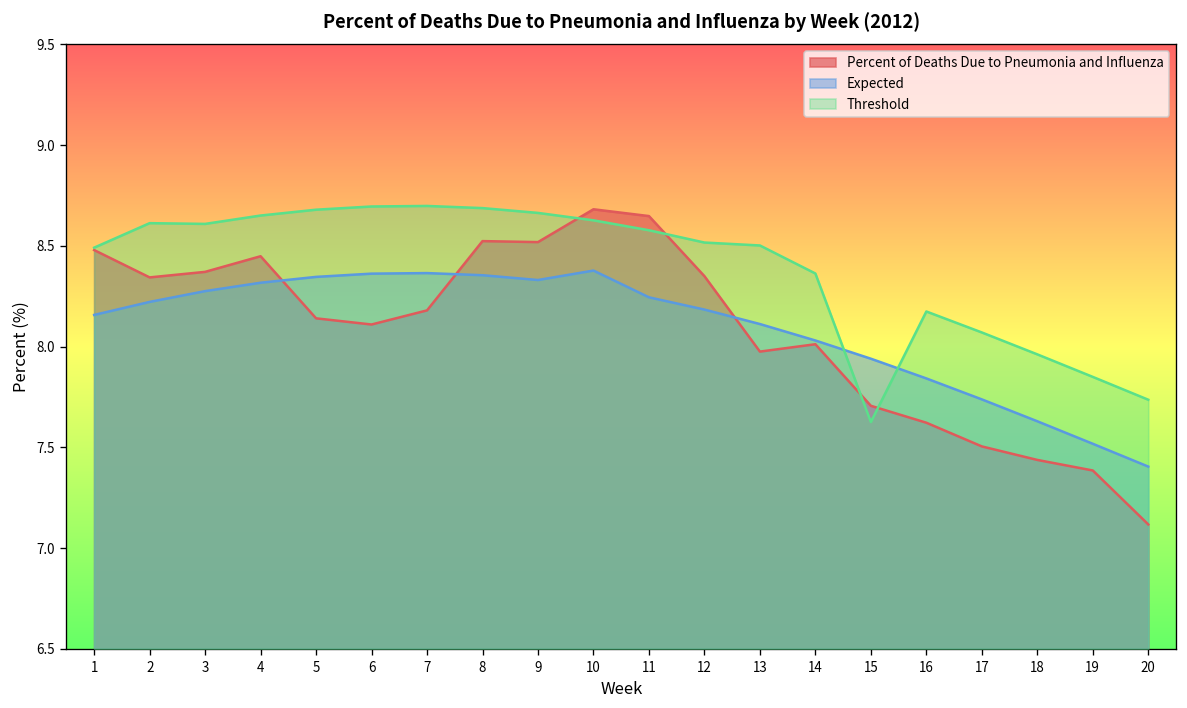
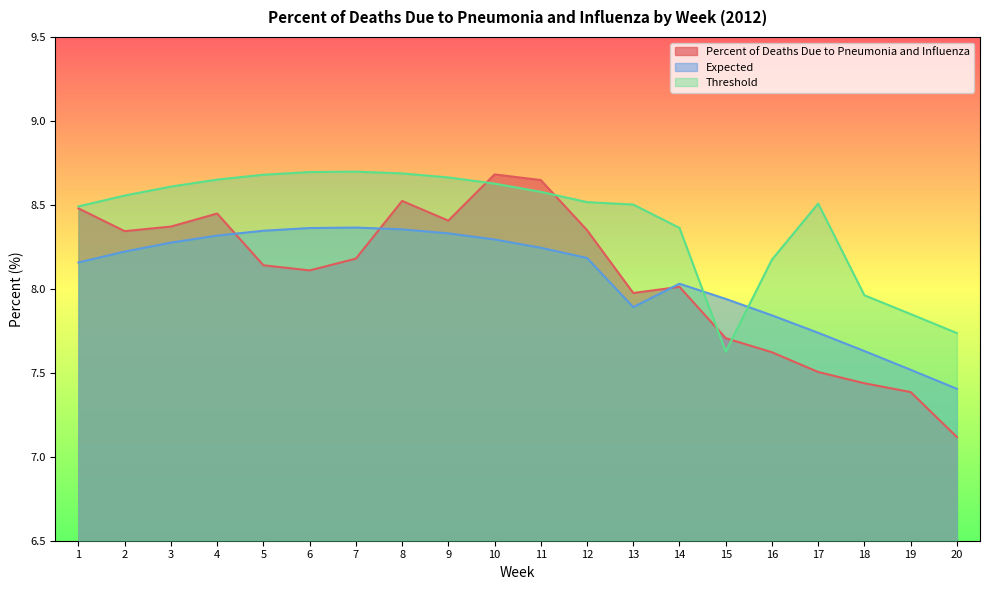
  {
    "Percent of Deaths Due to Pneumonia and Influenza": {
      "2": 8.34,
      "3": 8.37,
      "4": 8.45,
      "5": 8.14,
      "6": 8.11,
      "7": 8.18,
      "8": 8.52,
-     "9": 8.52,
+     "9": 8.41,
      "10": 8.68,
      "11": 8.65,
      "12": 8.35,
      "13": 7.98,
      "14": 8.01,
      "15": 7.71,
      "16": 7.62,
      "17": 7.50,
      "18": 7.44,
      "19": 7.39,
      "20": 7.12
    },
    "Expected": {
      "1": 8.16,
      "2": 8.22,
      "3": 8.28,
      "4": 8.32,
      "5": 8.35,
      "6": 8.36,
      "7": 8.36,
      "8": 8.35,
      "9": 8.33,
-     "10": 8.38,
+     "10": 8.29,
      "11": 8.24,
      "12": 8.18,
-     "13": 8.11,
+     "13": 7.89,
      "14": 8.03,
      "15": 7.94,
      "16": 7.84,
      "17": 7.74,
      "18": 7.63,
      "19": 7.52,
      "20": 7.40
    },
    "Threshold": {
-     "2": 8.61,
+     "2": 8.56,
      "3": 8.61,
      "4": 8.65,
      "5": 8.68,
      "6": 8.70,
      "7": 8.70,
      "8": 8.69,
      "9": 8.66,
      "10": 8.63,
      "11": 8.58,
      "12": 8.52,
      "13": 8.50,
      "14": 8.36,
      "15": 7.63,
      "16": 8.17,
-     "17": 8.07,
+     "17": 8.51,
      "18": 7.96,
      "19": 7.85,
      "20": 7.74
    }
  }
